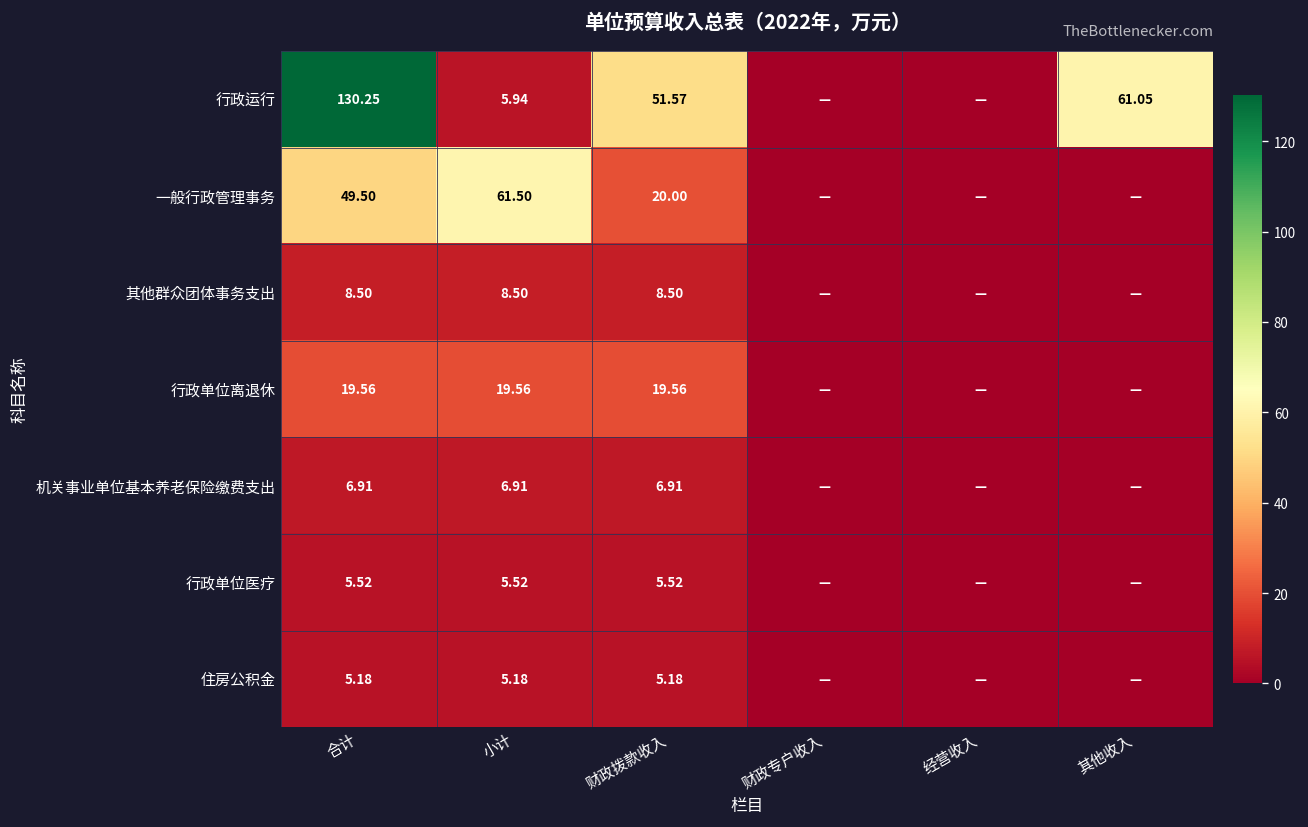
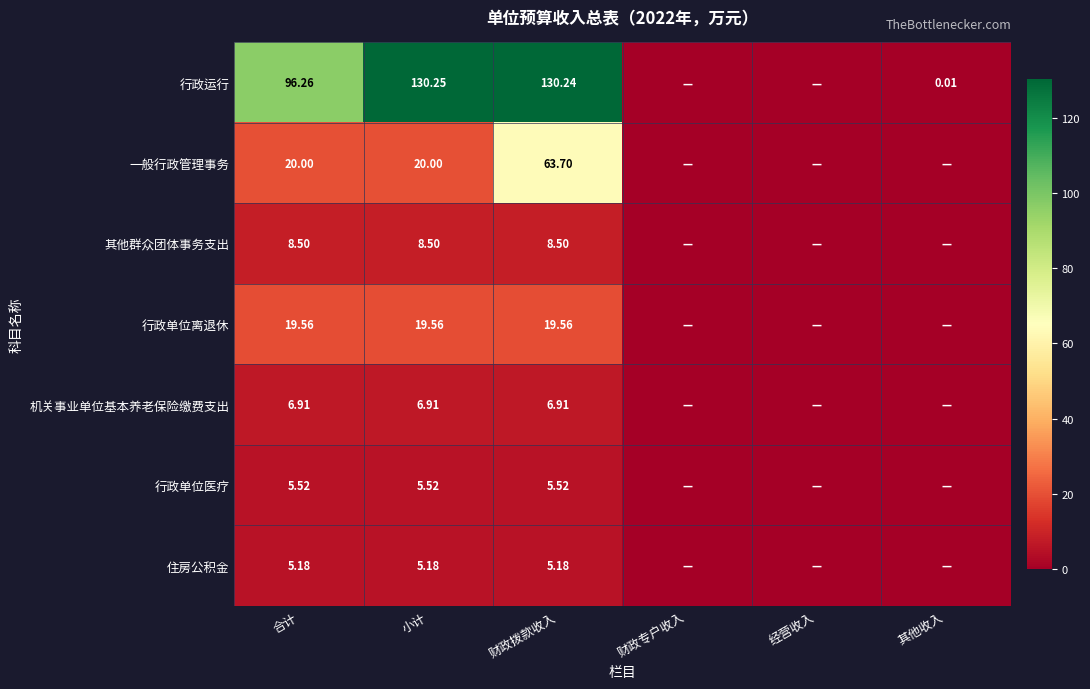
  {
    "行政运行": {
-     "合计": 130.25,
-     "小计": 5.94,
-     "财政拨款收入": 51.57,
-     "其他收入": 61.05
+     "合计": 96.26,
+     "小计": 130.25,
+     "财政拨款收入": 130.24,
+     "其他收入": 0.01
    },
    "一般行政管理事务": {
-     "合计": 49.50,
-     "小计": 61.50,
-     "财政拨款收入": 20.00
+     "合计": 20.00,
+     "小计": 20.00,
+     "财政拨款收入": 63.70
    },
    "其他群众团体事务支出": {
      "合计": 8.50,
      "小计": 8.50,
      "财政拨款收入": 8.50
    },
    "行政单位离退休": {
      "合计": 19.56,
      "小计": 19.56,
      "财政拨款收入": 19.56
    },
    "机关事业单位基本养老保险缴费支出": {
      "合计": 6.91,
      "小计": 6.91,
      "财政拨款收入": 6.91
    },
    "行政单位医疗": {
      "合计": 5.52,
      "小计": 5.52,
      "财政拨款收入": 5.52
    },
    "住房公积金": {
      "合计": 5.18,
      "小计": 5.18,
      "财政拨款收入": 5.18
    }
  }
